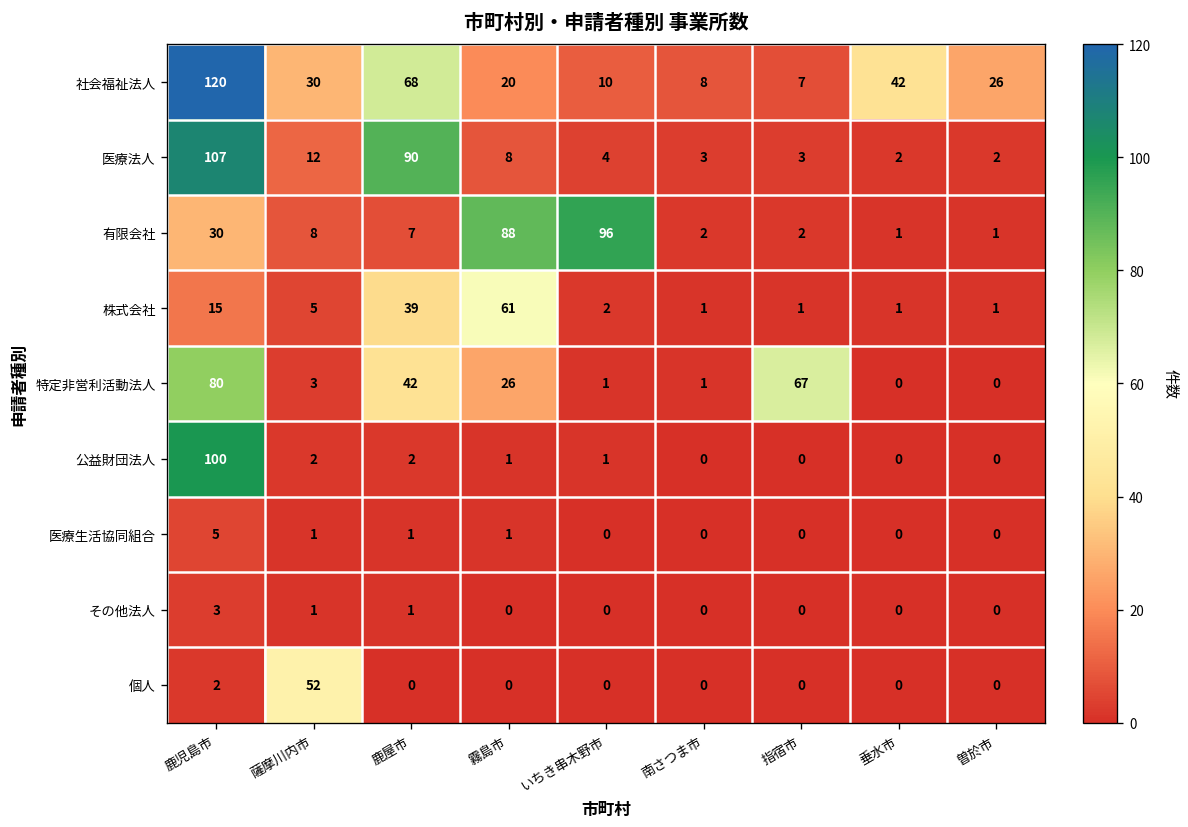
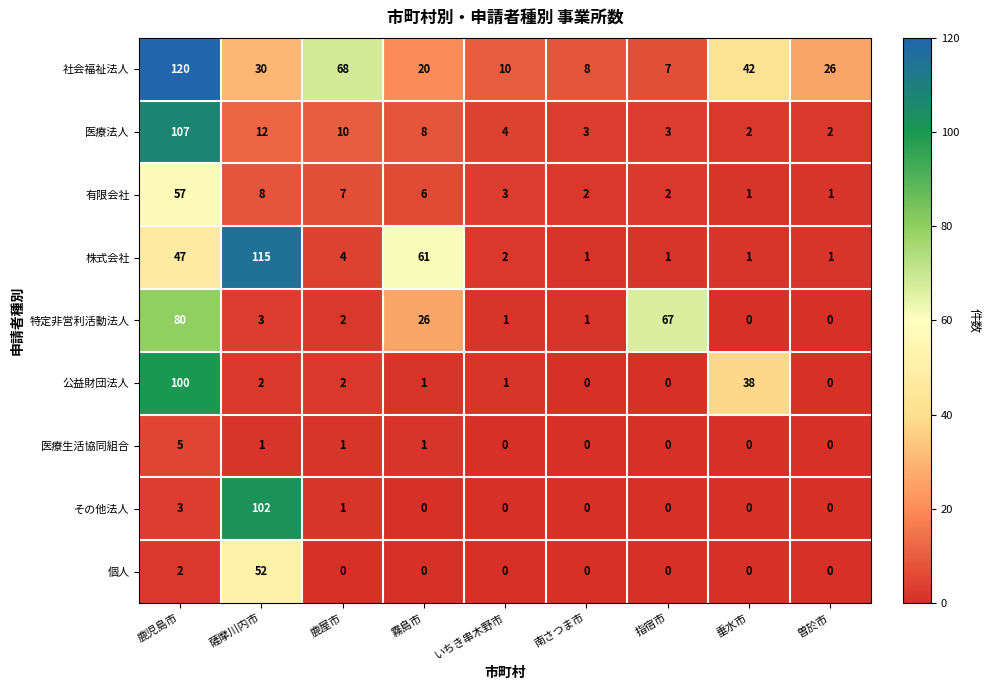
  {
    "社会福祉法人": {
      "鹿児島市": 120,
      "薩摩川内市": 30,
      "鹿屋市": 68,
      "霧島市": 20,
      "いちき串木野市": 10,
      "南さつま市": 8,
      "指宿市": 7,
      "垂水市": 42,
      "曽於市": 26
    },
    "医療法人": {
      "鹿児島市": 107,
      "薩摩川内市": 12,
-     "鹿屋市": 90,
+     "鹿屋市": 10,
      "霧島市": 8,
      "いちき串木野市": 4,
      "南さつま市": 3,
      "指宿市": 3,
      "垂水市": 2,
      "曽於市": 2
    },
    "有限会社": {
-     "鹿児島市": 30,
+     "鹿児島市": 57,
      "薩摩川内市": 8,
      "鹿屋市": 7,
-     "霧島市": 88,
-     "いちき串木野市": 96,
+     "霧島市": 6,
+     "いちき串木野市": 3,
      "南さつま市": 2,
      "指宿市": 2,
      "垂水市": 1,
      "曽於市": 1
    },
    "株式会社": {
-     "鹿児島市": 15,
-     "薩摩川内市": 5,
-     "鹿屋市": 39,
+     "鹿児島市": 47,
+     "薩摩川内市": 115,
+     "鹿屋市": 4,
      "霧島市": 61,
      "いちき串木野市": 2,
      "南さつま市": 1,
      "指宿市": 1,
      "垂水市": 1,
      "曽於市": 1
    },
    "特定非営利活動法人": {
      "鹿児島市": 80,
      "薩摩川内市": 3,
-     "鹿屋市": 42,
+     "鹿屋市": 2,
      "霧島市": 26,
      "いちき串木野市": 1,
      "南さつま市": 1,
      "指宿市": 67,
      "垂水市": 0,
      "曽於市": 0
    },
    "公益財団法人": {
      "鹿児島市": 100,
      "薩摩川内市": 2,
      "鹿屋市": 2,
      "霧島市": 1,
      "いちき串木野市": 1,
      "南さつま市": 0,
      "指宿市": 0,
-     "垂水市": 0,
+     "垂水市": 38,
      "曽於市": 0
    },
    "医療生活協同組合": {
      "鹿児島市": 5,
      "薩摩川内市": 1,
      "鹿屋市": 1,
      "霧島市": 1,
      "いちき串木野市": 0,
      "南さつま市": 0,
      "指宿市": 0,
      "垂水市": 0,
      "曽於市": 0
    },
    "その他法人": {
      "鹿児島市": 3,
-     "薩摩川内市": 1,
+     "薩摩川内市": 102,
      "鹿屋市": 1,
      "霧島市": 0,
      "いちき串木野市": 0,
      "南さつま市": 0,
      "指宿市": 0,
      "垂水市": 0,
      "曽於市": 0
    },
    "個人": {
      "鹿児島市": 2,
      "薩摩川内市": 52,
      "鹿屋市": 0,
      "霧島市": 0,
      "いちき串木野市": 0,
      "南さつま市": 0,
      "指宿市": 0,
      "垂水市": 0,
      "曽於市": 0
    }
  }
